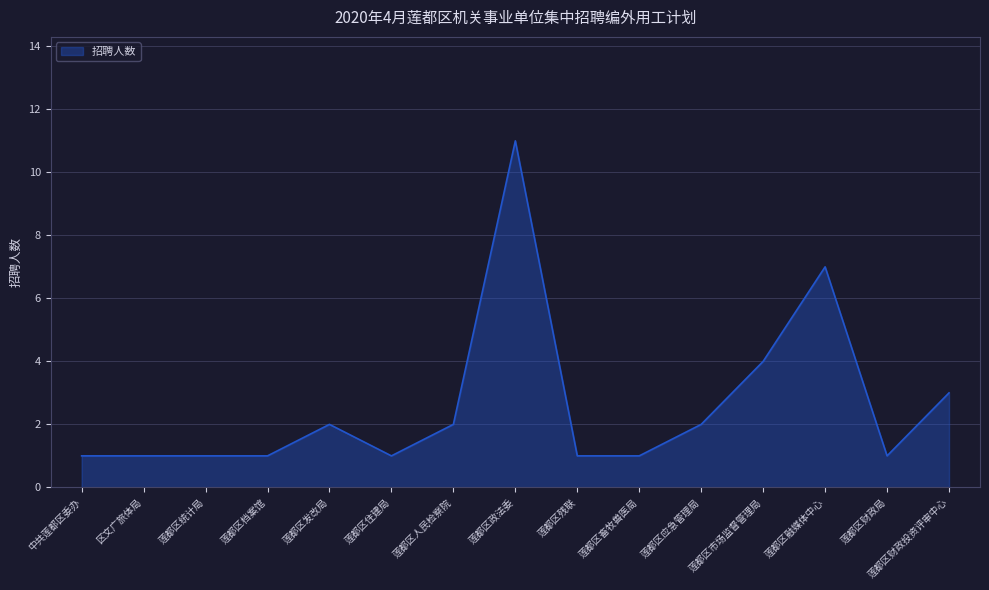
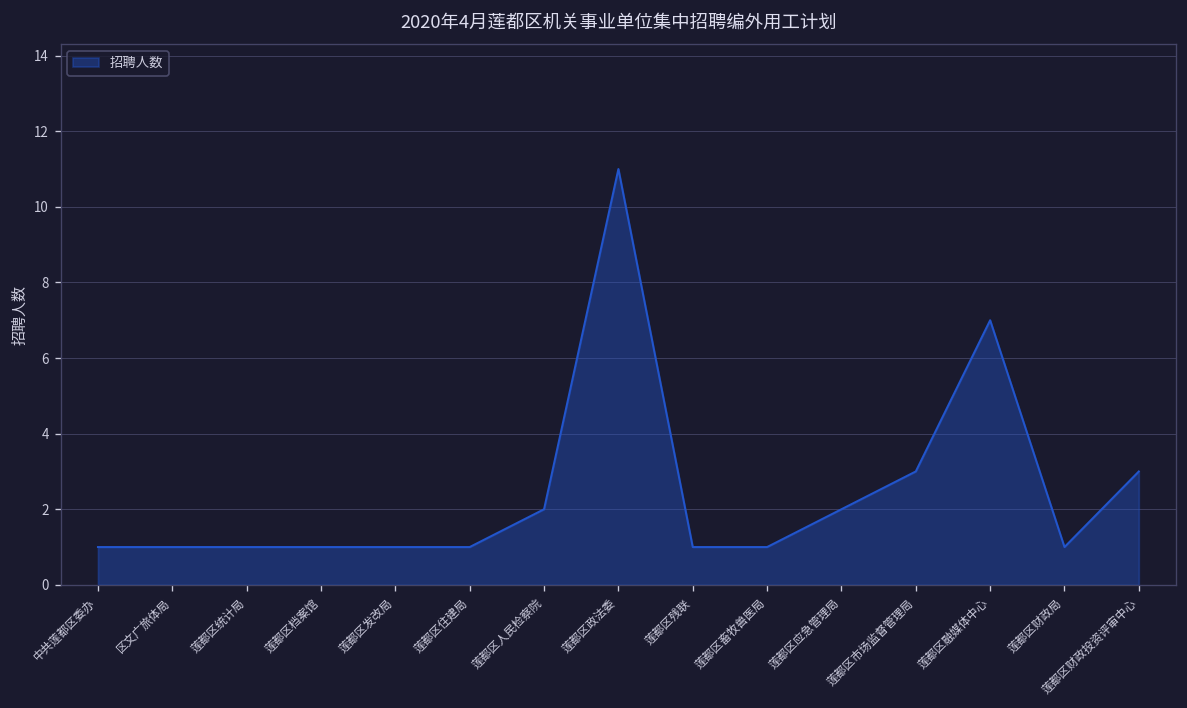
  {
    "中共莲都区委办": 1,
    "区文广旅体局": 1,
    "莲都区统计局": 1,
    "莲都区档案馆": 1,
-   "莲都区发改局": 2,
+   "莲都区发改局": 1,
    "莲都区住建局": 1,
    "莲都区人民检察院": 2,
    "莲都区政法委": 11,
    "莲都区残联": 1,
    "莲都区畜牧兽医局": 1,
    "莲都区应急管理局": 2,
-   "莲都区市场监督管理局": 4,
+   "莲都区市场监督管理局": 3,
    "莲都区融媒体中心": 7,
    "莲都区财政局": 1,
    "莲都区财政投资评审中心": 3
  }
